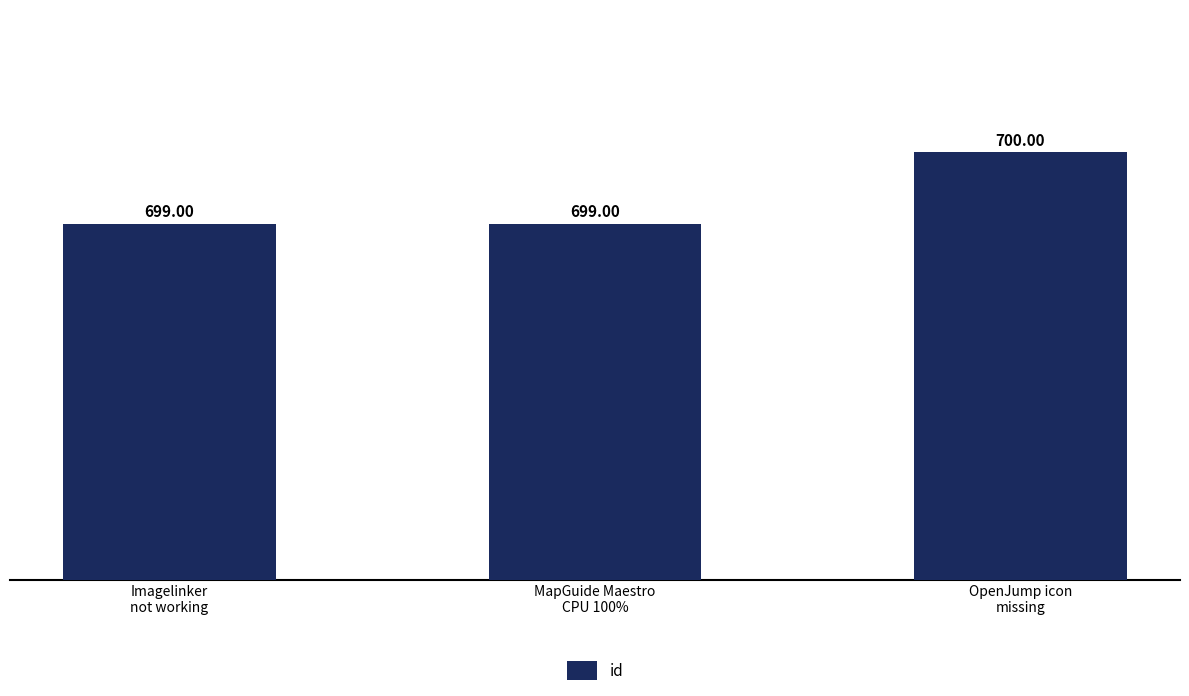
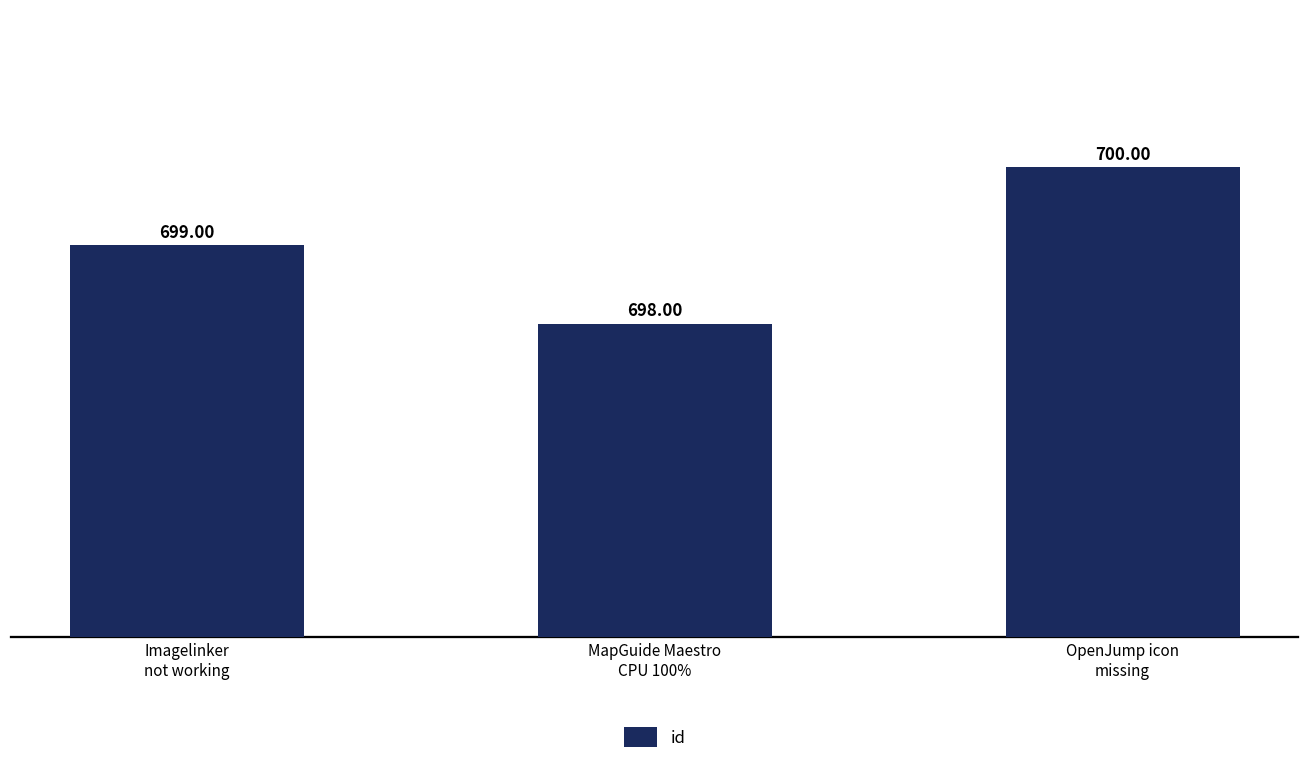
  {
    "Imagelinker not working": 699.00,
-   "MapGuide Maestro CPU 100%": 699.00,
+   "MapGuide Maestro CPU 100%": 698.00,
    "OpenJump icon missing": 700.00
  }
